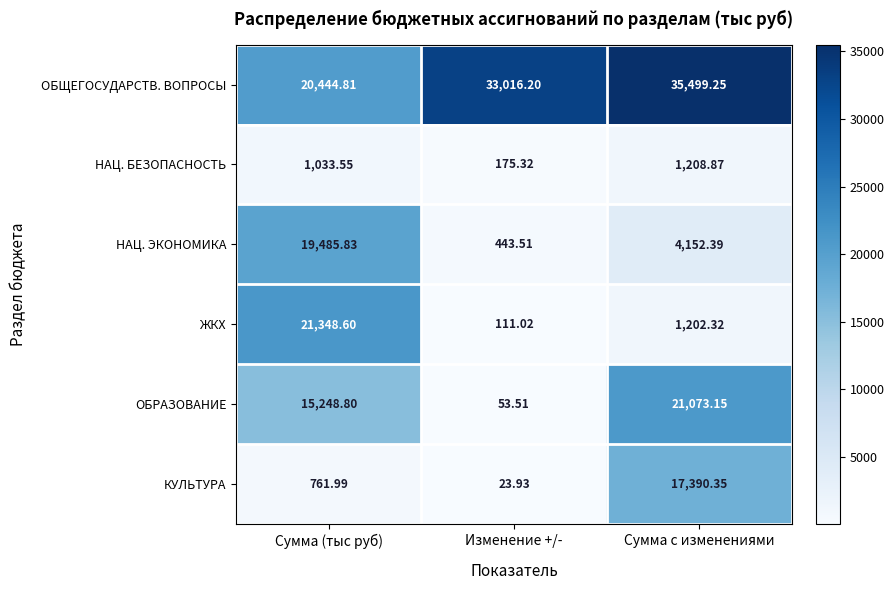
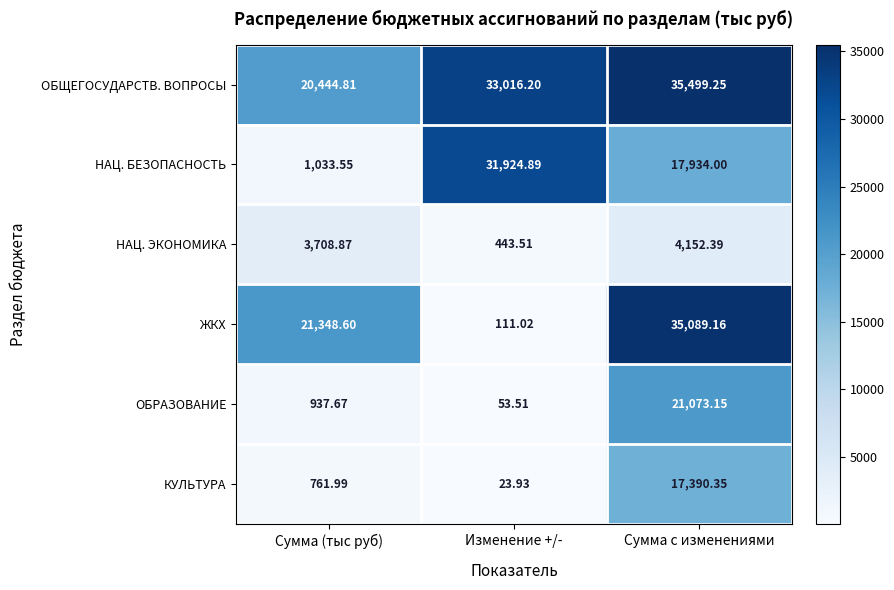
  {
    "ОБЩЕГОСУДАРСТВ. ВОПРОСЫ": {
      "Сумма (тыс руб)": "20,444.81",
      "Изменение +/-": "33,016.20",
      "Сумма с изменениями": "35,499.25"
    },
    "НАЦ. БЕЗОПАСНОСТЬ": {
      "Сумма (тыс руб)": "1,033.55",
-     "Изменение +/-": "175.32",
-     "Сумма с изменениями": "1,208.87"
+     "Изменение +/-": "31,924.89",
+     "Сумма с изменениями": "17,934.00"
    },
    "НАЦ. ЭКОНОМИКА": {
-     "Сумма (тыс руб)": "19,485.83",
+     "Сумма (тыс руб)": "3,708.87",
      "Изменение +/-": "443.51",
      "Сумма с изменениями": "4,152.39"
    },
    "ЖКХ": {
      "Сумма (тыс руб)": "21,348.60",
      "Изменение +/-": "111.02",
-     "Сумма с изменениями": "1,202.32"
+     "Сумма с изменениями": "35,089.16"
    },
    "ОБРАЗОВАНИЕ": {
-     "Сумма (тыс руб)": "15,248.80",
+     "Сумма (тыс руб)": "937.67",
      "Изменение +/-": "53.51",
      "Сумма с изменениями": "21,073.15"
    },
    "КУЛЬТУРА": {
      "Сумма (тыс руб)": "761.99",
      "Изменение +/-": "23.93",
      "Сумма с изменениями": "17,390.35"
    }
  }
